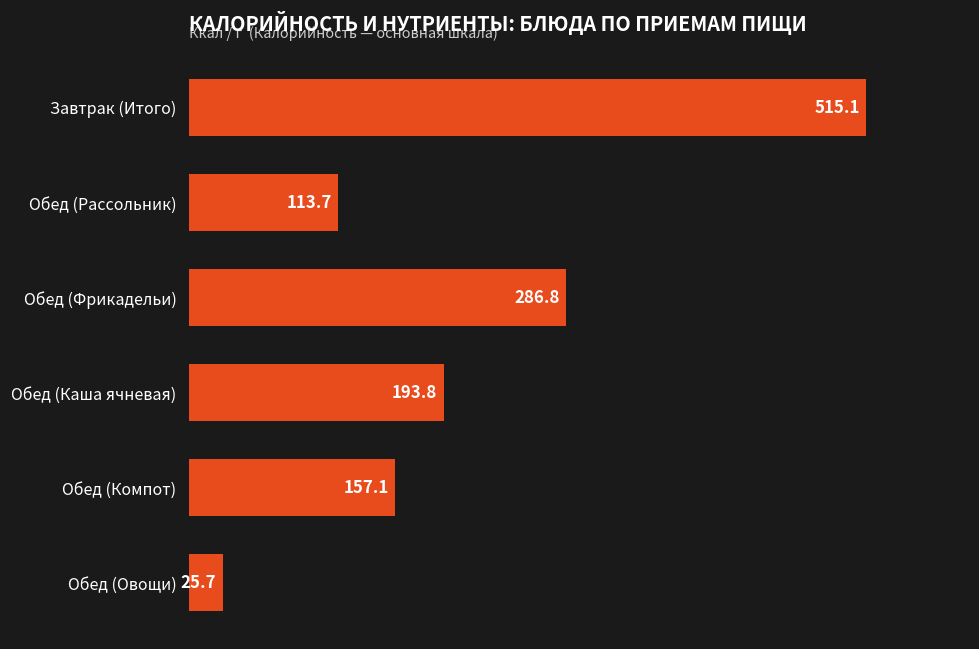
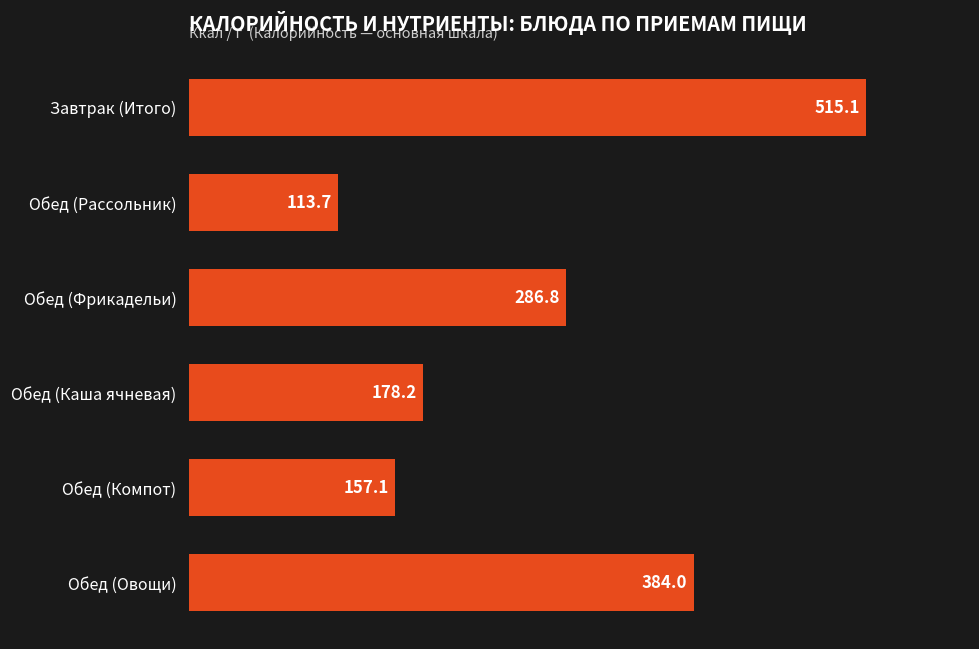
  {
    "Завтрак (Итого)": 515.1,
    "Обед (Рассольник)": 113.7,
    "Обед (Фрикадельи)": 286.8,
-   "Обед (Каша ячневая)": 193.8,
+   "Обед (Каша ячневая)": 178.2,
    "Обед (Компот)": 157.1,
-   "Обед (Овощи)": 25.7
+   "Обед (Овощи)": 384.0
  }
